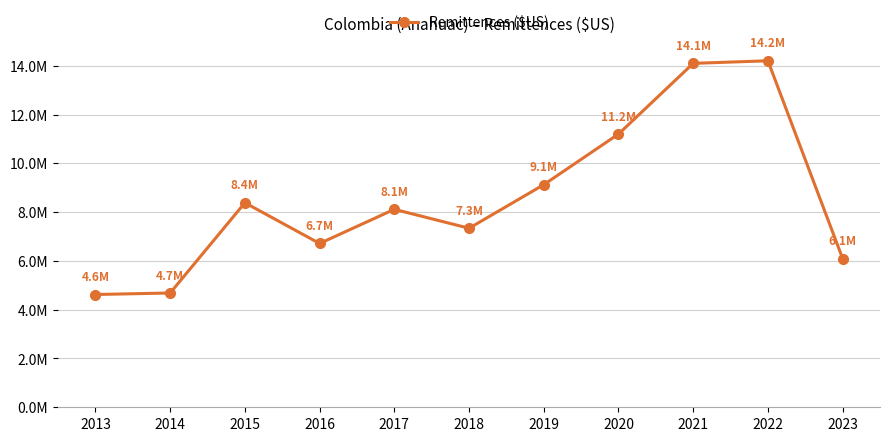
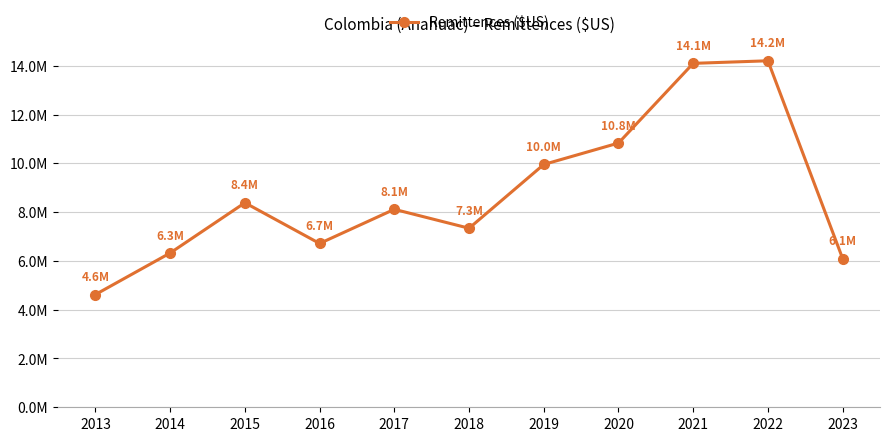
  {
    "2013": "4.6M",
-   "2014": "4.7M",
+   "2014": "6.3M",
    "2015": "8.4M",
    "2016": "6.7M",
    "2017": "8.1M",
    "2018": "7.3M",
-   "2019": "9.1M",
-   "2020": "11.2M",
+   "2019": "10.0M",
+   "2020": "10.8M",
    "2021": "14.1M",
    "2022": "14.2M",
    "2023": "6.1M"
  }
